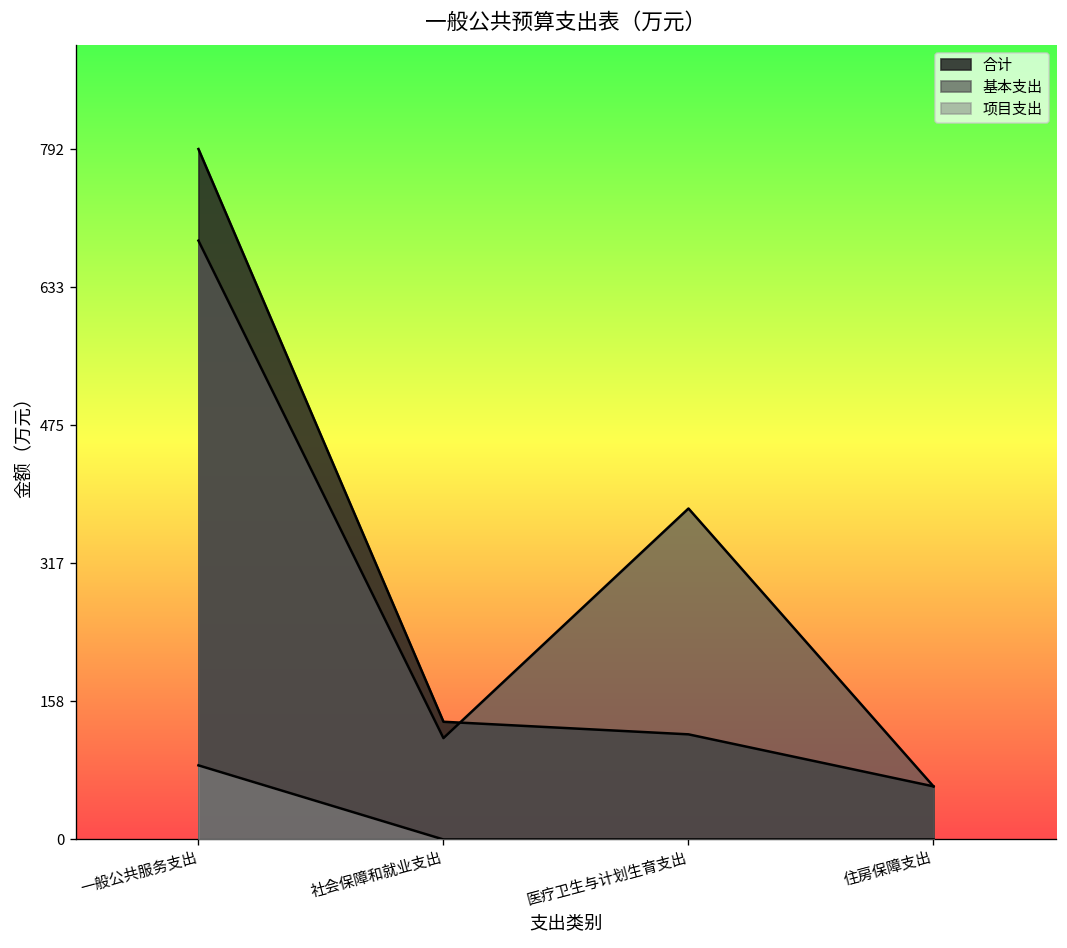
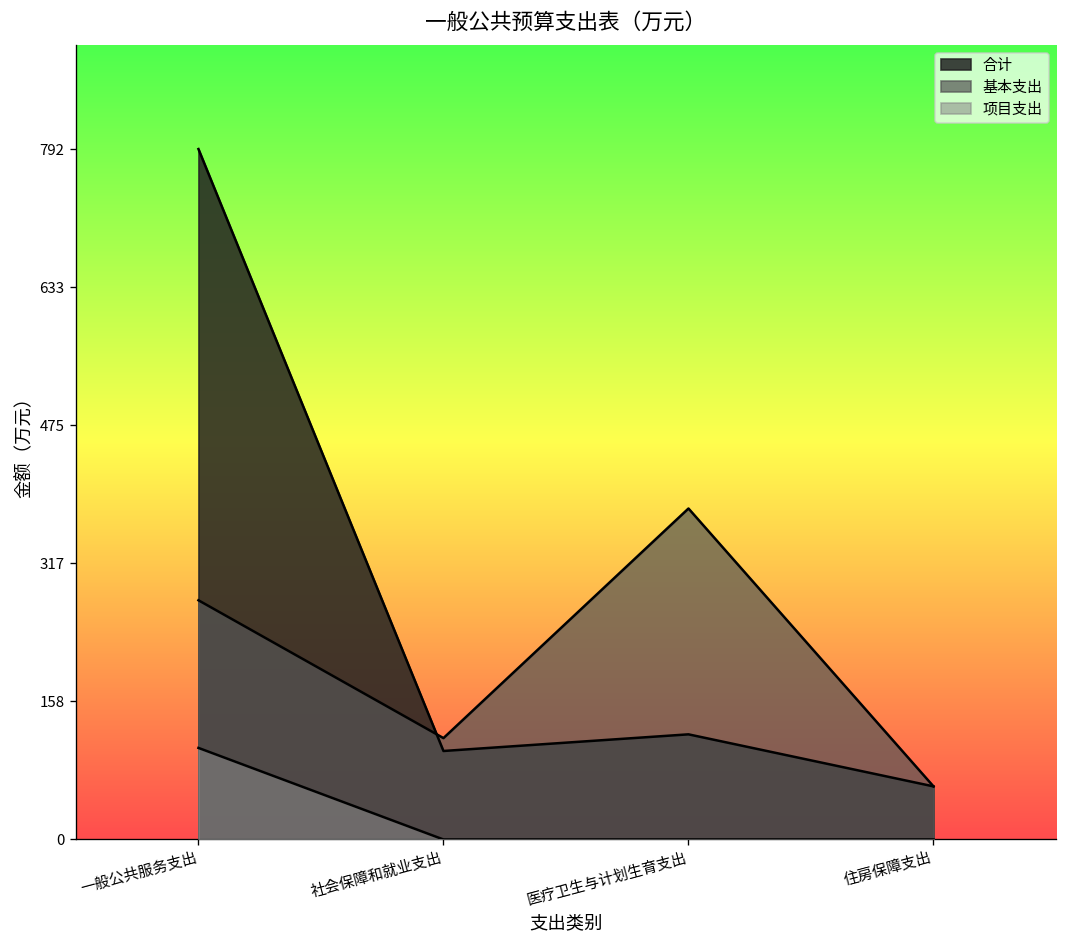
  {
    "合计": {
      "一般公共服务支出": 790,
-     "社会保障和就业支出": 130,
+     "社会保障和就业支出": 100,
      "医疗卫生与计划生育支出": 120
    },
    "基本支出": {
-     "一般公共服务支出": 690,
+     "一般公共服务支出": 270,
      "社会保障和就业支出": 120,
      "医疗卫生与计划生育支出": 380
    },
    "项目支出": {
-     "一般公共服务支出": 90,
+     "一般公共服务支出": 110,
      "社会保障和就业支出": 0,
      "医疗卫生与计划生育支出": 0,
      "住房保障支出": 0
    }
  }
